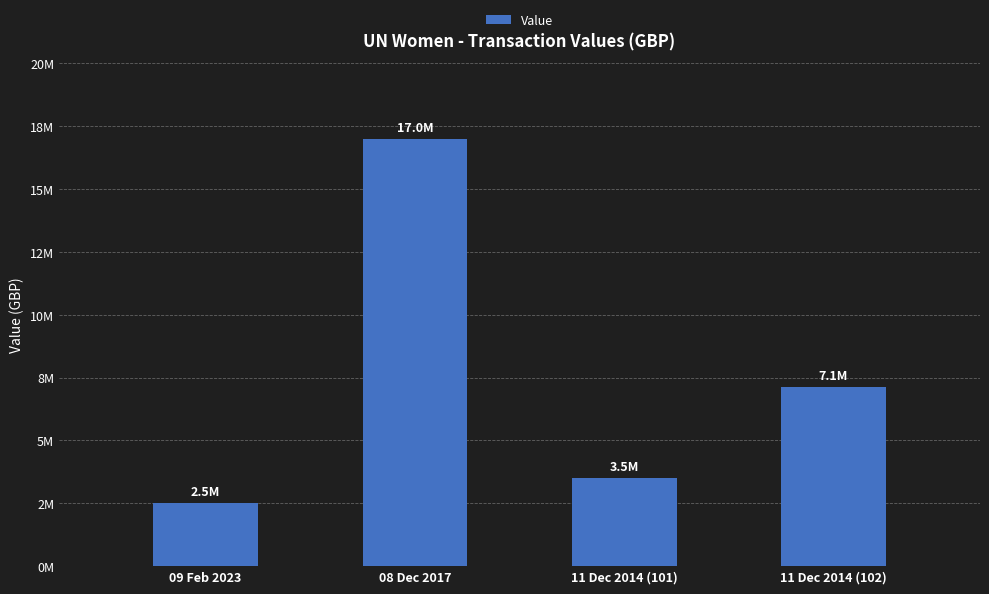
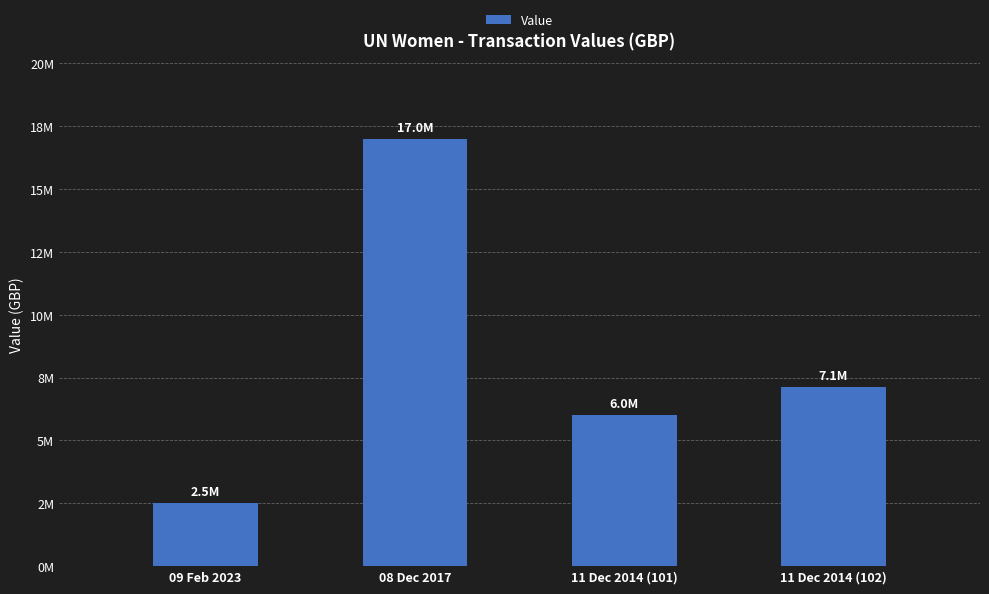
  {
    "09 Feb 2023": "2.5M",
    "08 Dec 2017": "17.0M",
-   "11 Dec 2014 (101)": "3.5M",
+   "11 Dec 2014 (101)": "6.0M",
    "11 Dec 2014 (102)": "7.1M"
  }
